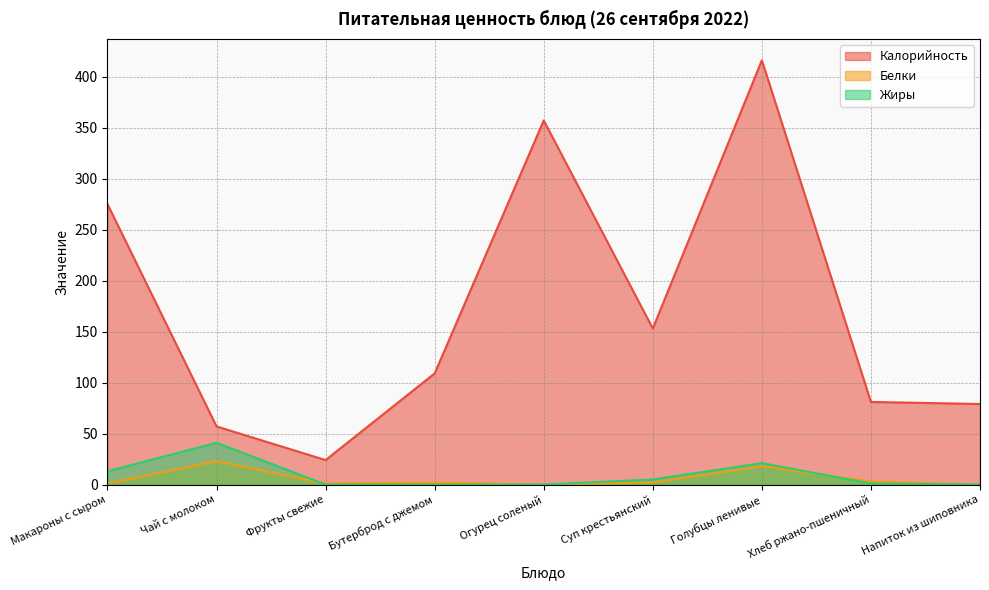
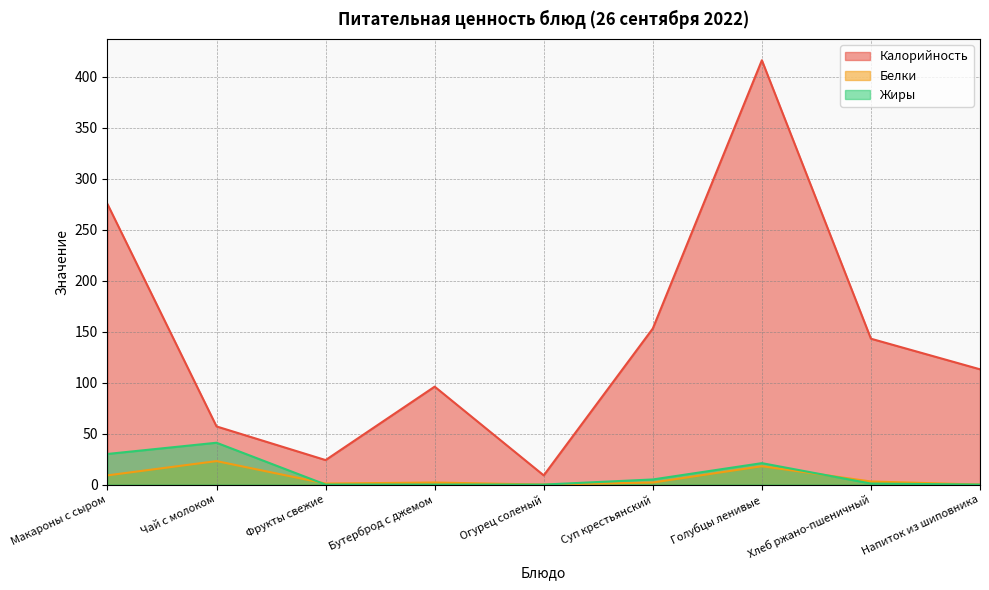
  {
    "Калорийность": {
      "Макароны с сыром": 275,
      "Чай с молоком": 57,
      "Фрукты свежие": 24,
-     "Бутерброд с джемом": 109,
-     "Огурец соленый": 357,
+     "Бутерброд с джемом": 96,
+     "Огурец соленый": 9,
      "Суп крестьянский": 153,
      "Голубцы ленивые": 416,
-     "Хлеб ржано-пшеничный": 81,
-     "Напиток из шиповника": 79
+     "Хлеб ржано-пшеничный": 143,
+     "Напиток из шиповника": 113
    },
    "Белки": {
-     "Макароны с сыром": 1,
+     "Макароны с сыром": 9,
      "Чай с молоком": 23,
      "Суп крестьянский": 2,
      "Голубцы ленивые": 18
    },
    "Жиры": {
-     "Макароны с сыром": 13,
+     "Макароны с сыром": 30,
      "Чай с молоком": 41,
      "Суп крестьянский": 5,
      "Голубцы ленивые": 21
    }
  }
